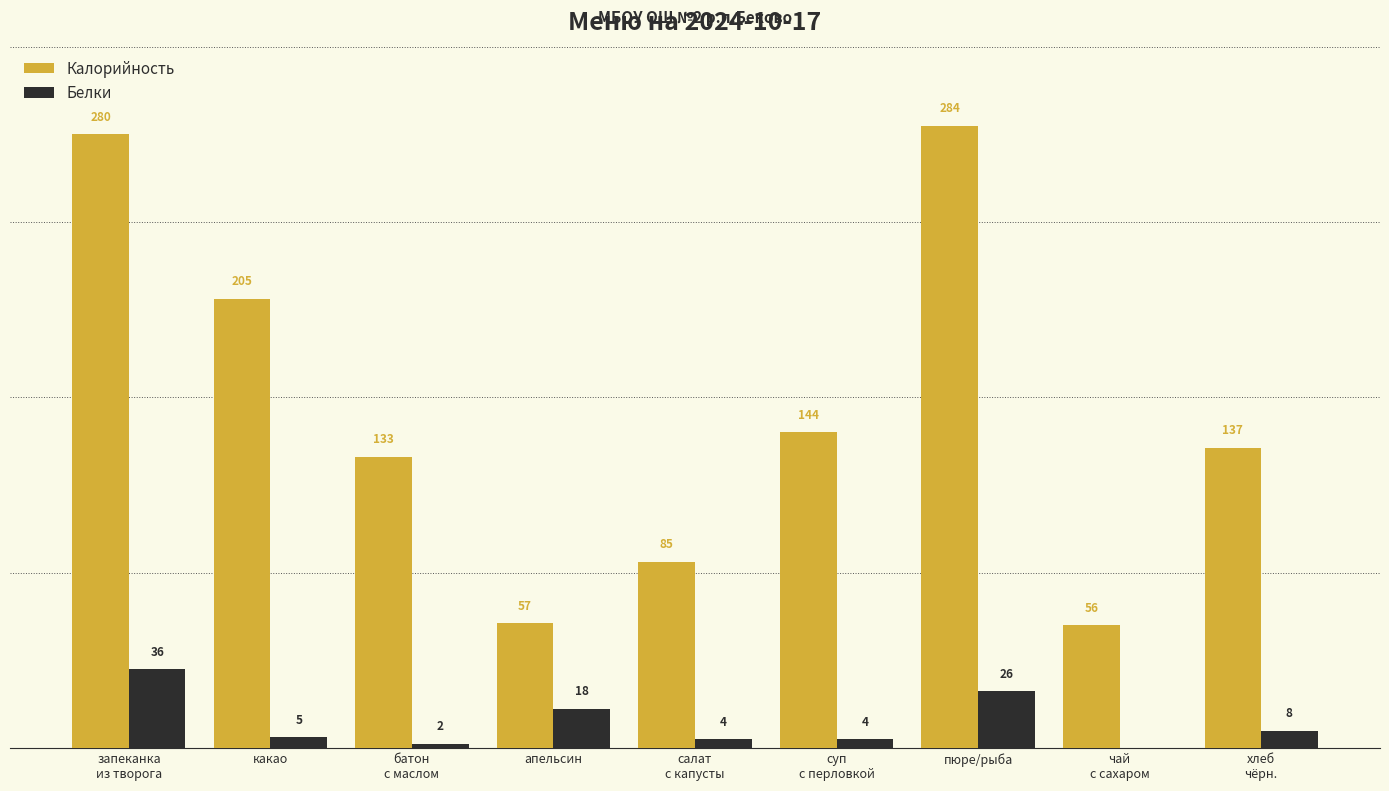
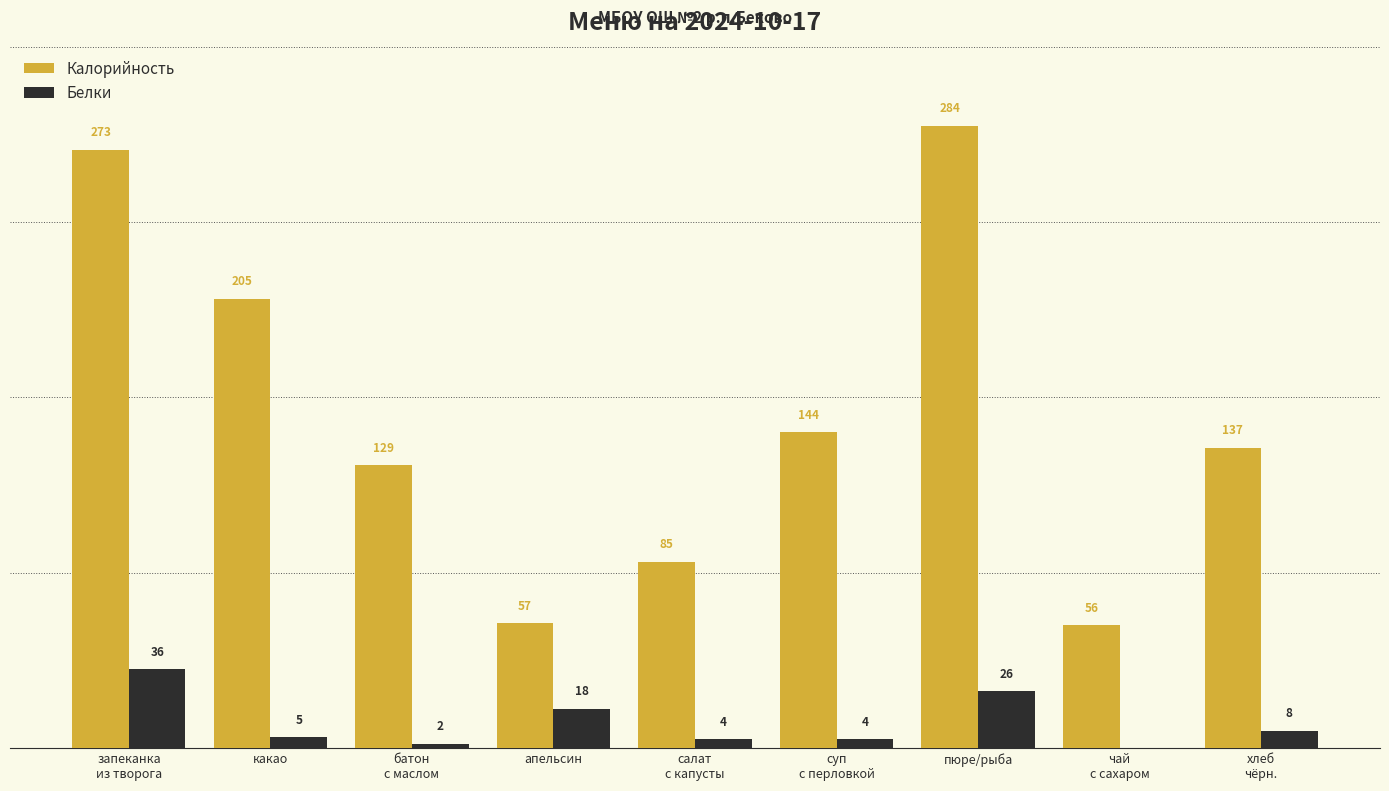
  {
    "Калорийность": {
-     "запеканка из творога": 280,
+     "запеканка из творога": 273,
      "какао": 205,
-     "батон с маслом": 133,
+     "батон с маслом": 129,
      "апельсин": 57,
      "салат с капусты": 85,
      "суп с перловкой": 144,
      "пюре/рыба": 284,
      "чай с сахаром": 56,
      "хлеб чёрн.": 137
    },
    "Белки": {
      "запеканка из творога": 36,
      "какао": 5,
      "батон с маслом": 2,
      "апельсин": 18,
      "салат с капусты": 4,
      "суп с перловкой": 4,
      "пюре/рыба": 26,
      "хлеб чёрн.": 8
    }
  }
